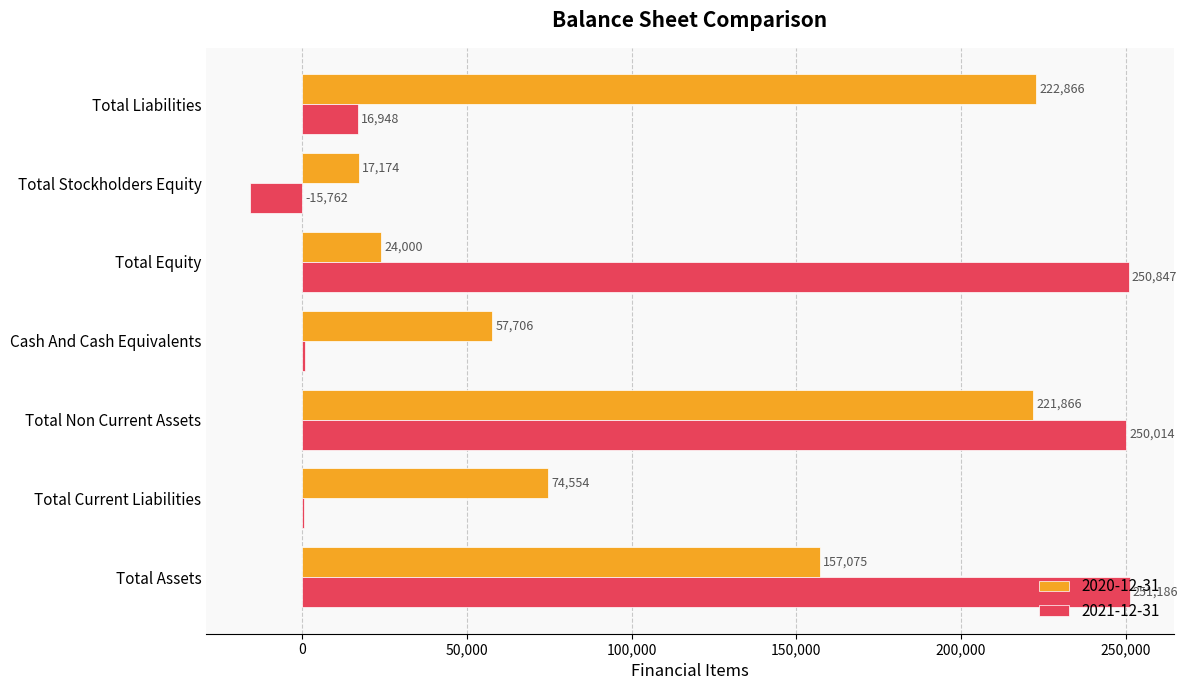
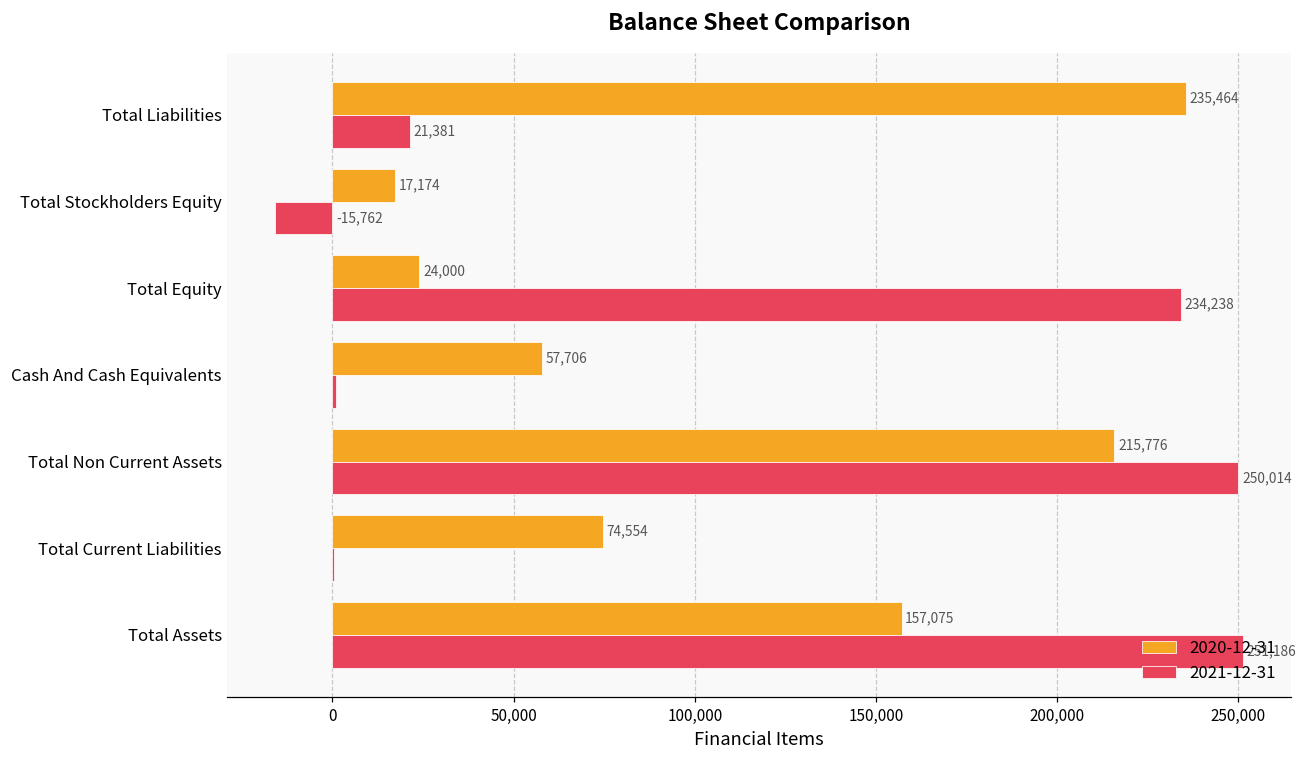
  {
    "2020-12-31": {
-     "Total Liabilities": "222,866",
+     "Total Liabilities": "235,464",
      "Total Stockholders Equity": "17,174",
      "Total Equity": "24,000",
      "Cash And Cash Equivalents": "57,706",
-     "Total Non Current Assets": "221,866",
+     "Total Non Current Assets": "215,776",
      "Total Current Liabilities": "74,554",
      "Total Assets": "157,075"
    },
    "2021-12-31": {
-     "Total Liabilities": "16,948",
-     "Total Equity": "250,847",
+     "Total Liabilities": "21,381",
+     "Total Equity": "234,238",
      "Total Non Current Assets": "250,014",
      "Total Assets": "251,186"
    }
  }
